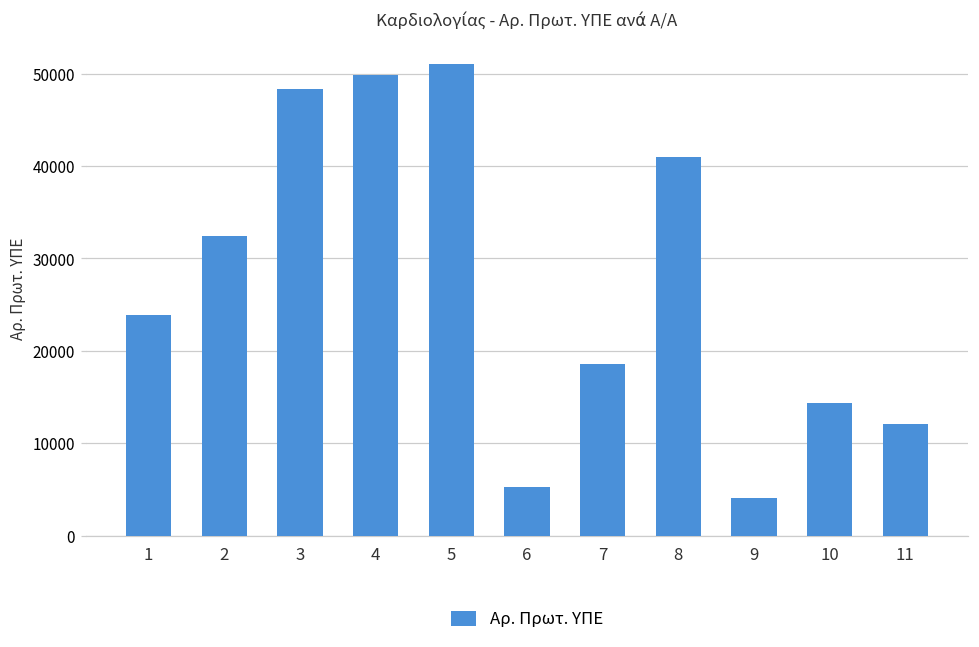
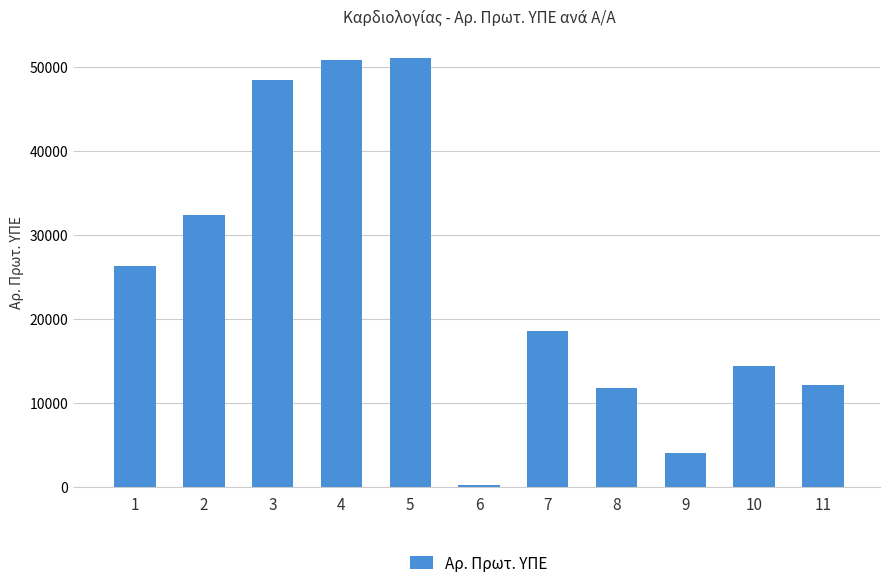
  {
-   "1": 24000,
+   "1": 26000,
    "2": 32000,
    "3": 48000,
-   "4": 50000,
+   "4": 51000,
    "5": 51000,
-   "6": 5000,
+   "6": 0,
    "7": 19000,
-   "8": 41000,
+   "8": 12000,
    "9": 4000,
    "10": 14000,
    "11": 12000
  }
